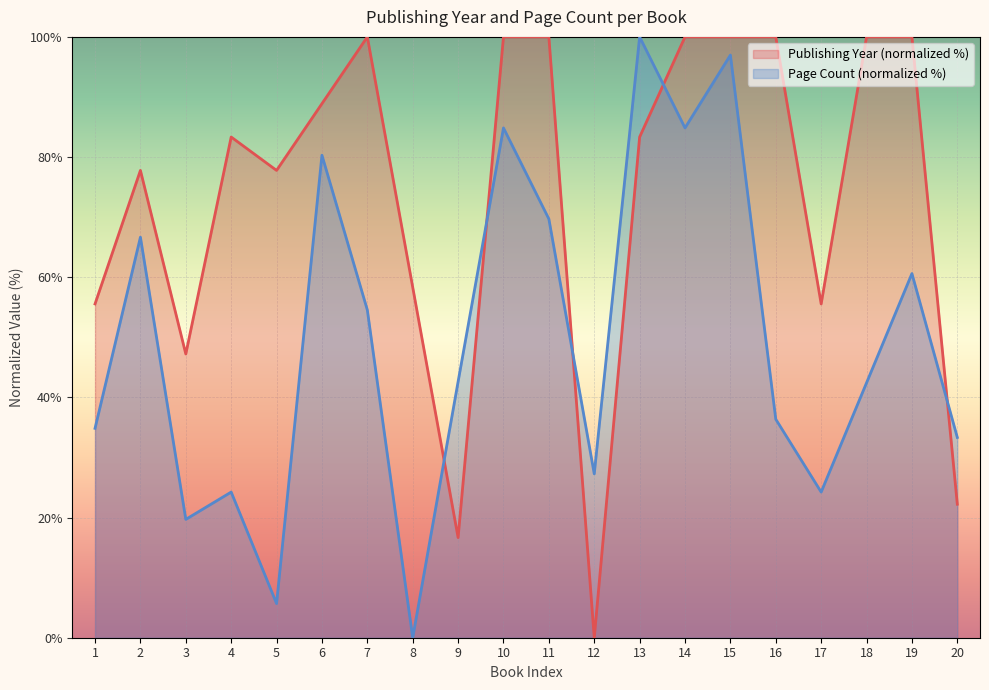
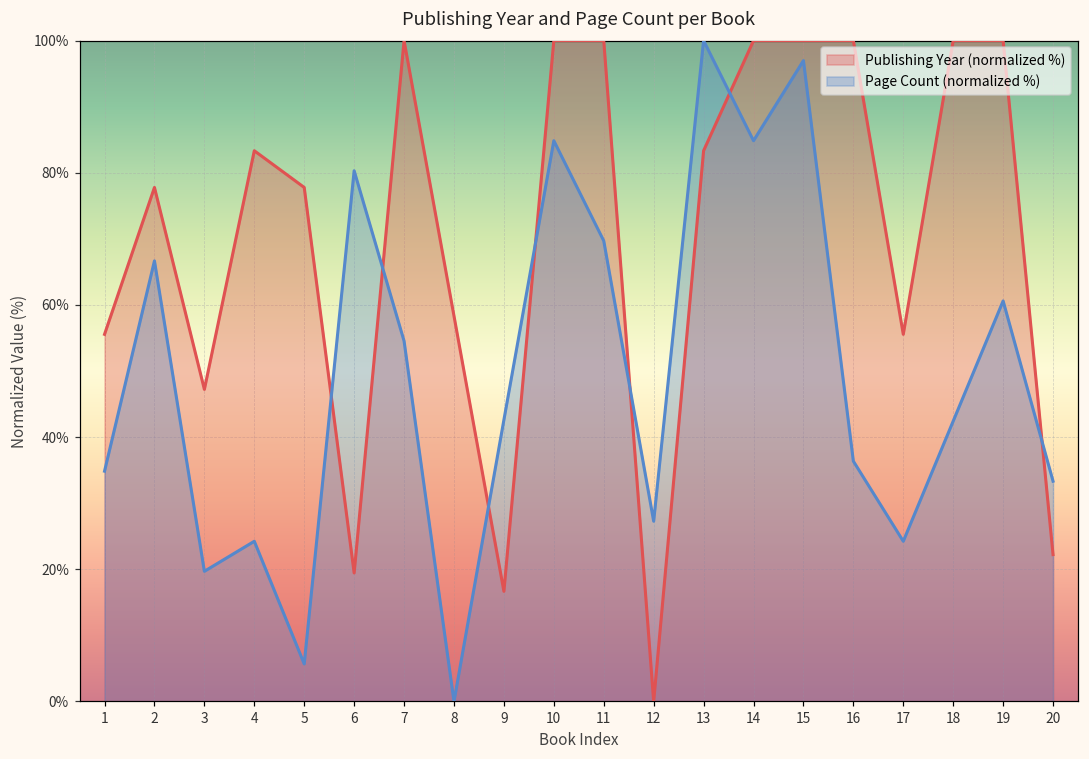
  {
    "Publishing Year (normalized %)": {
      "1": "56%",
      "2": "78%",
      "3": "47%",
      "4": "83%",
      "5": "78%",
-     "6": "89%",
+     "6": "19%",
      "7": "100%",
      "8": "58%",
      "9": "17%",
      "10": "100%",
      "11": "100%",
      "12": "0%",
      "13": "83%",
      "14": "100%",
      "15": "100%",
      "16": "100%",
      "17": "56%",
      "18": "100%",
      "19": "100%",
      "20": "22%"
    },
    "Page Count (normalized %)": {
      "1": "35%",
      "2": "67%",
      "3": "20%",
      "4": "24%",
      "5": "6%",
      "6": "80%",
      "7": "55%",
      "8": "0%",
      "9": "43%",
      "10": "85%",
      "11": "70%",
      "12": "27%",
      "13": "100%",
      "14": "85%",
      "15": "97%",
      "16": "36%",
      "17": "24%",
      "18": "42%",
      "19": "61%",
      "20": "33%"
    }
  }
